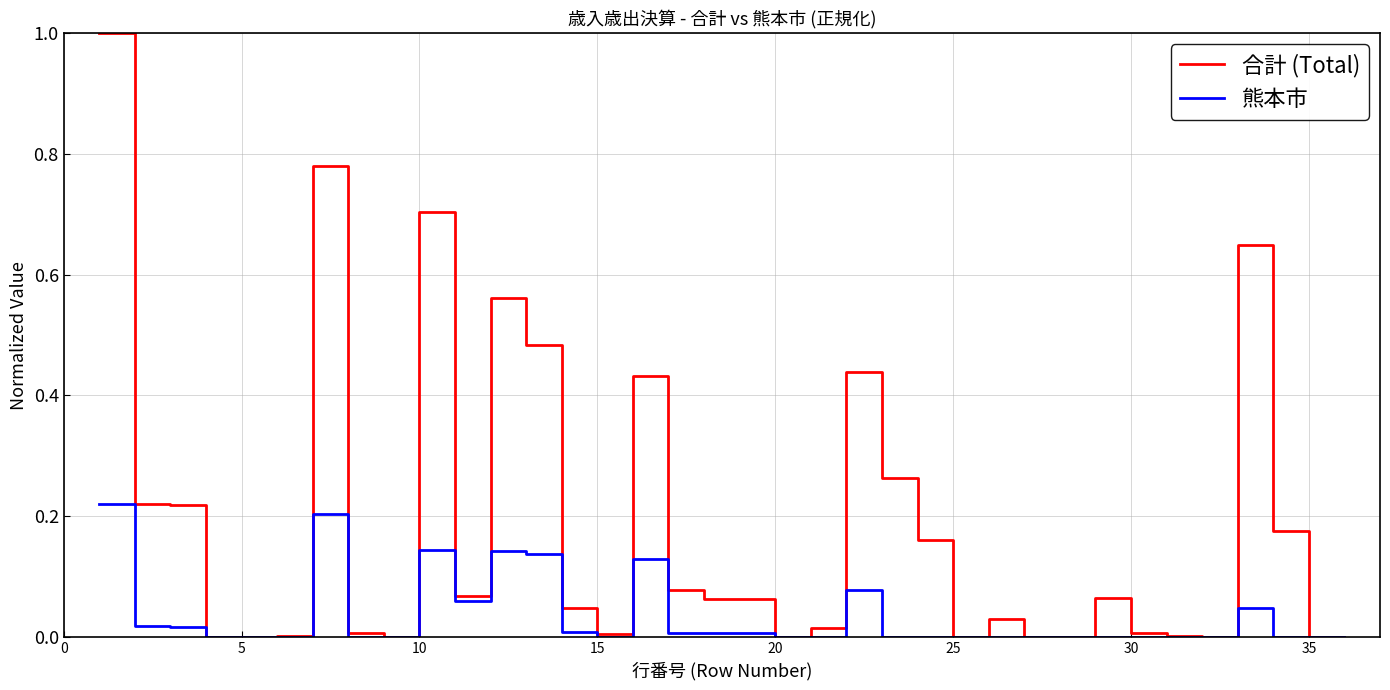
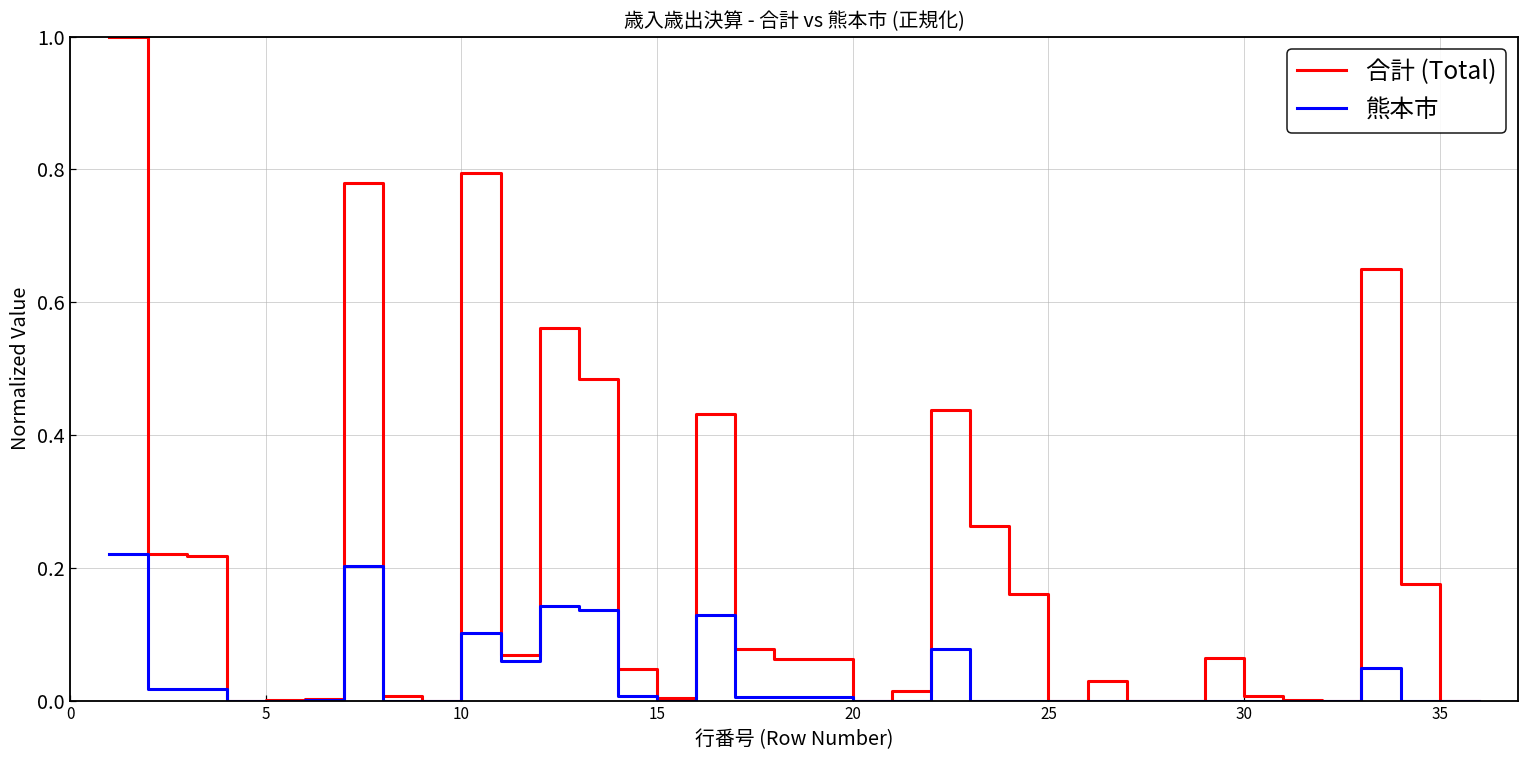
  {
    "合計 (Total)": {
-     "10": 0.70,
+     "10": 0.79,
      "15": 0.00,
      "30": 0.01
    },
    "熊本市": {
-     "10": 0.14,
+     "10": 0.10,
      "15": 0.00,
      "30": 0.00
    }
  }
